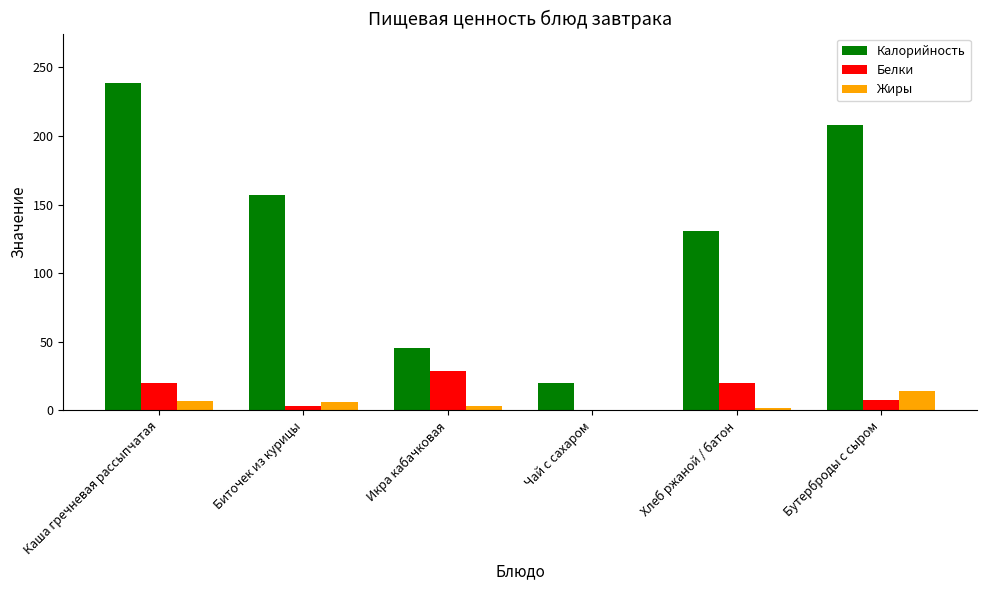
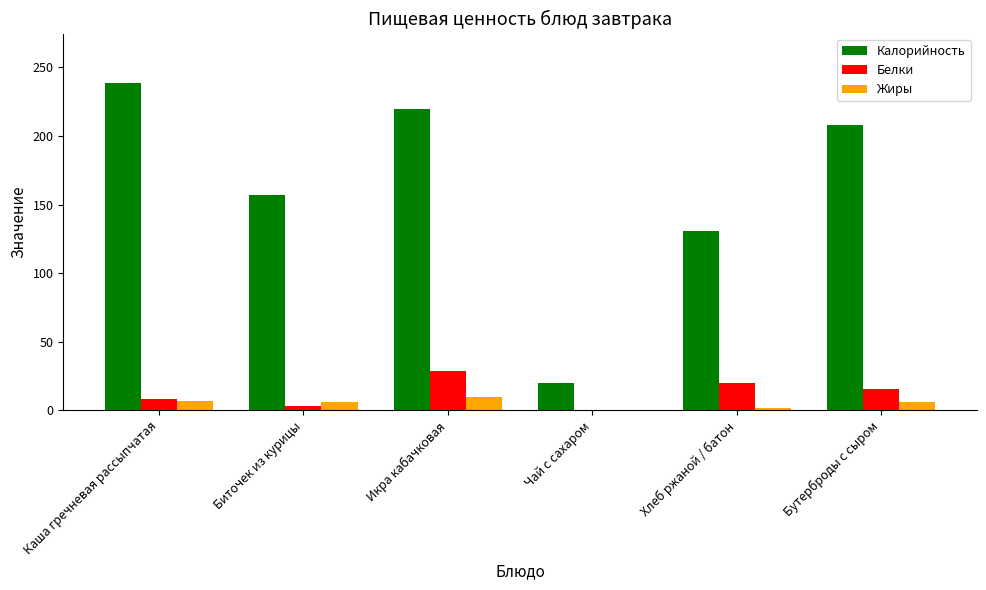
  {
    "Калорийность": {
      "Каша гречневая рассыпчатая": 239,
      "Биточек из курицы": 157,
-     "Икра кабачковая": 45,
+     "Икра кабачковая": 220,
      "Чай с сахаром": 20,
      "Хлеб ржаной / батон": 131,
      "Бутерброды с сыром": 208
    },
    "Белки": {
-     "Каша гречневая рассыпчатая": 20,
+     "Каша гречневая рассыпчатая": 8,
      "Биточек из курицы": 3,
      "Икра кабачковая": 29,
      "Хлеб ржаной / батон": 20,
-     "Бутерброды с сыром": 7
+     "Бутерброды с сыром": 15
    },
    "Жиры": {
      "Каша гречневая рассыпчатая": 7,
      "Биточек из курицы": 6,
-     "Икра кабачковая": 3,
-     "Бутерброды с сыром": 14
+     "Икра кабачковая": 9,
+     "Бутерброды с сыром": 6
    }
  }
